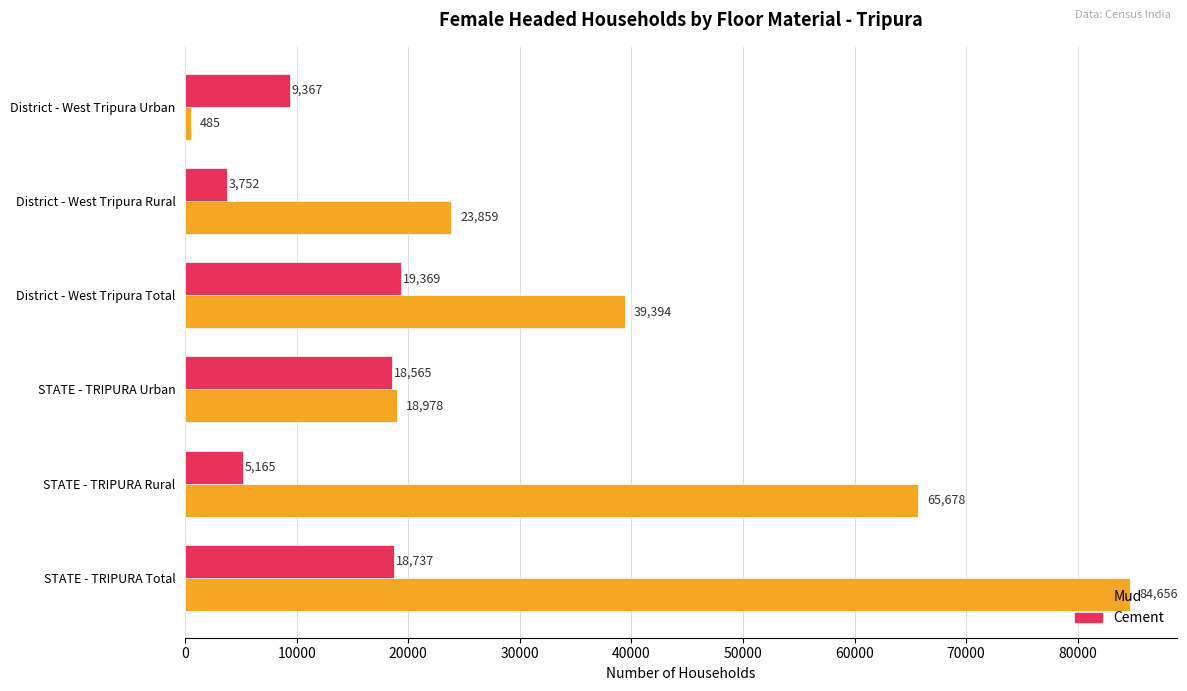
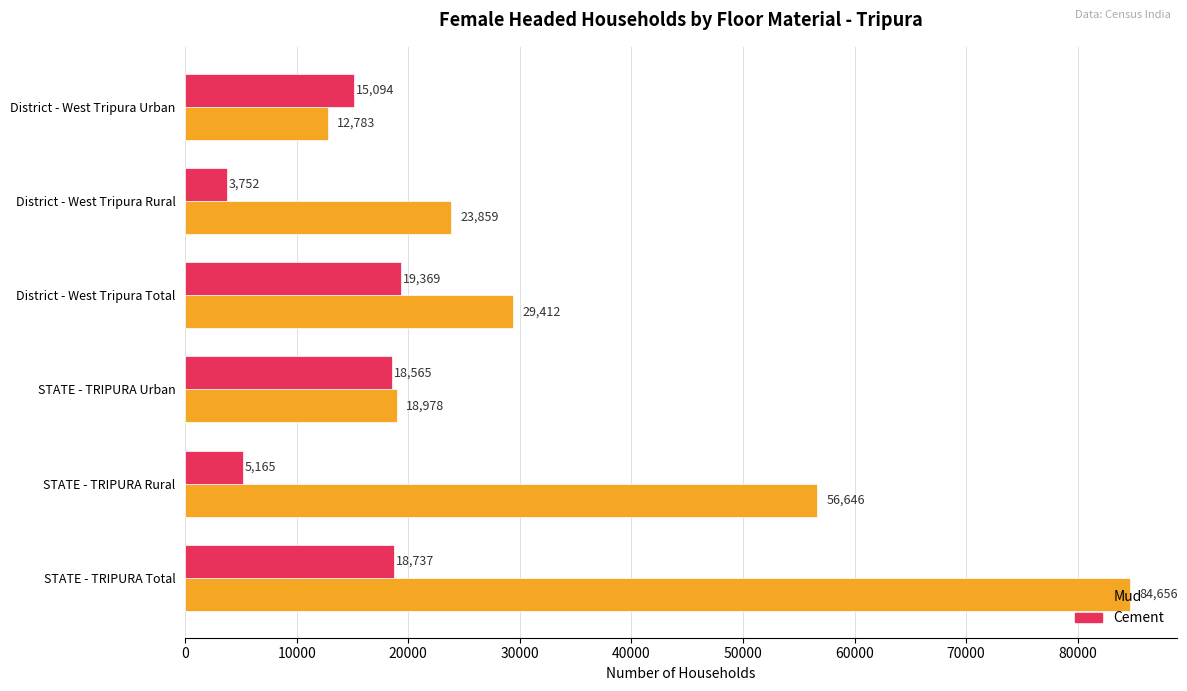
  {
    "Mud": {
-     "District - West Tripura Urban": "485",
+     "District - West Tripura Urban": "12,783",
      "District - West Tripura Rural": "23,859",
-     "District - West Tripura Total": "39,394",
+     "District - West Tripura Total": "29,412",
      "STATE - TRIPURA Urban": "18,978",
-     "STATE - TRIPURA Rural": "65,678",
+     "STATE - TRIPURA Rural": "56,646",
      "STATE - TRIPURA Total": "84,656"
    },
    "Cement": {
-     "District - West Tripura Urban": "9,367",
+     "District - West Tripura Urban": "15,094",
      "District - West Tripura Rural": "3,752",
      "District - West Tripura Total": "19,369",
      "STATE - TRIPURA Urban": "18,565",
      "STATE - TRIPURA Rural": "5,165",
      "STATE - TRIPURA Total": "18,737"
    }
  }
